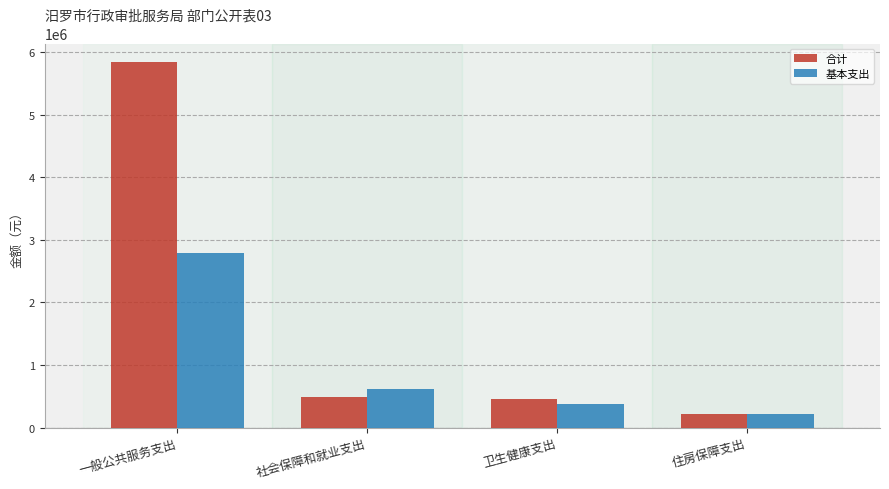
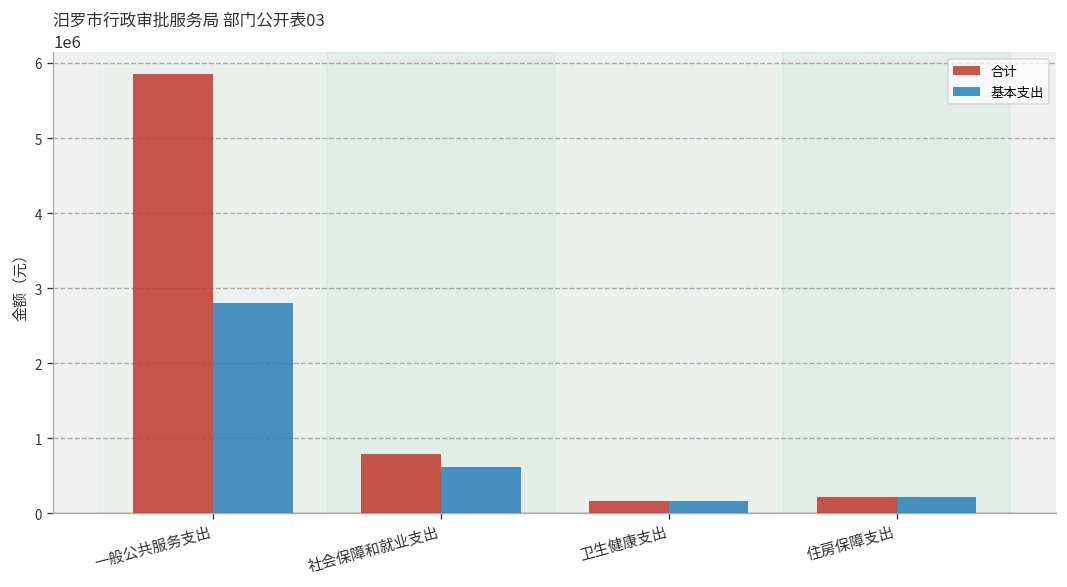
  {
    "合计": {
      "一般公共服务支出": 5800000,
-     "社会保障和就业支出": 500000,
-     "卫生健康支出": 500000,
+     "社会保障和就业支出": 800000,
+     "卫生健康支出": 200000,
      "住房保障支出": 200000
    },
    "基本支出": {
      "一般公共服务支出": 2800000,
      "社会保障和就业支出": 600000,
-     "卫生健康支出": 400000,
+     "卫生健康支出": 200000,
      "住房保障支出": 200000
    }
  }
